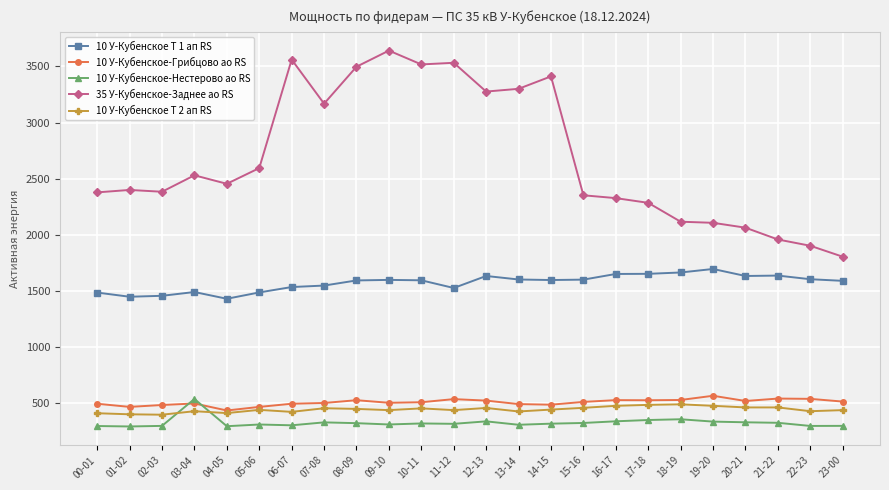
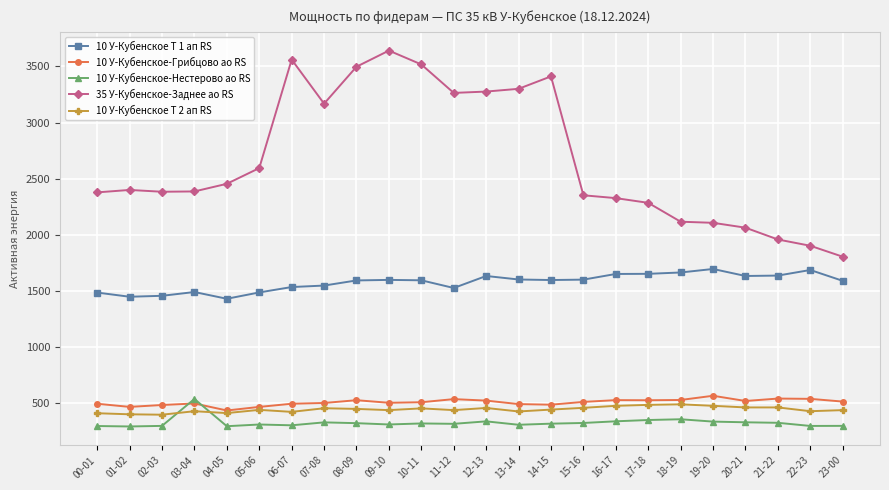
  {
    "10 У-Кубенское Т 1 ап RS": {
      "00-01": 1490,
      "01-02": 1450,
      "02-03": 1460,
      "03-04": 1490,
      "04-05": 1430,
      "05-06": 1490,
      "06-07": 1540,
      "07-08": 1550,
      "08-09": 1590,
      "09-10": 1600,
      "10-11": 1600,
      "11-12": 1530,
      "12-13": 1630,
      "13-14": 1600,
      "14-15": 1600,
      "15-16": 1600,
      "16-17": 1650,
      "17-18": 1650,
      "18-19": 1670,
      "19-20": 1700,
      "20-21": 1630,
      "21-22": 1640,
-     "22-23": 1610,
+     "22-23": 1690,
      "23-00": 1590
    },
    "10 У-Кубенское-Нестерово ао RS": {
      "00-01": 300,
      "01-02": 290,
      "02-03": 300,
      "03-04": 540,
      "04-05": 300,
      "05-06": 310,
      "06-07": 310,
      "07-08": 330,
      "08-09": 320,
      "09-10": 310,
      "10-11": 320,
      "11-12": 320,
      "12-13": 340,
      "13-14": 310,
      "14-15": 320,
      "15-16": 330,
      "16-17": 340,
      "17-18": 350,
      "18-19": 360,
      "19-20": 340,
      "20-21": 330,
      "21-22": 330,
      "22-23": 300,
      "23-00": 300
    },
    "35 У-Кубенское-Заднее ао RS": {
      "00-01": 2380,
      "01-02": 2400,
      "02-03": 2380,
-     "03-04": 2530,
+     "03-04": 2390,
      "04-05": 2450,
      "05-06": 2590,
      "06-07": 3560,
      "07-08": 3170,
      "08-09": 3500,
      "09-10": 3640,
      "10-11": 3520,
-     "11-12": 3530,
+     "11-12": 3260,
      "12-13": 3280,
      "13-14": 3300,
      "14-15": 3410,
      "15-16": 2350,
      "16-17": 2330,
      "17-18": 2290,
      "18-19": 2120,
      "19-20": 2110,
      "20-21": 2060,
      "21-22": 1960,
      "22-23": 1900,
      "23-00": 1810
    }
  }
